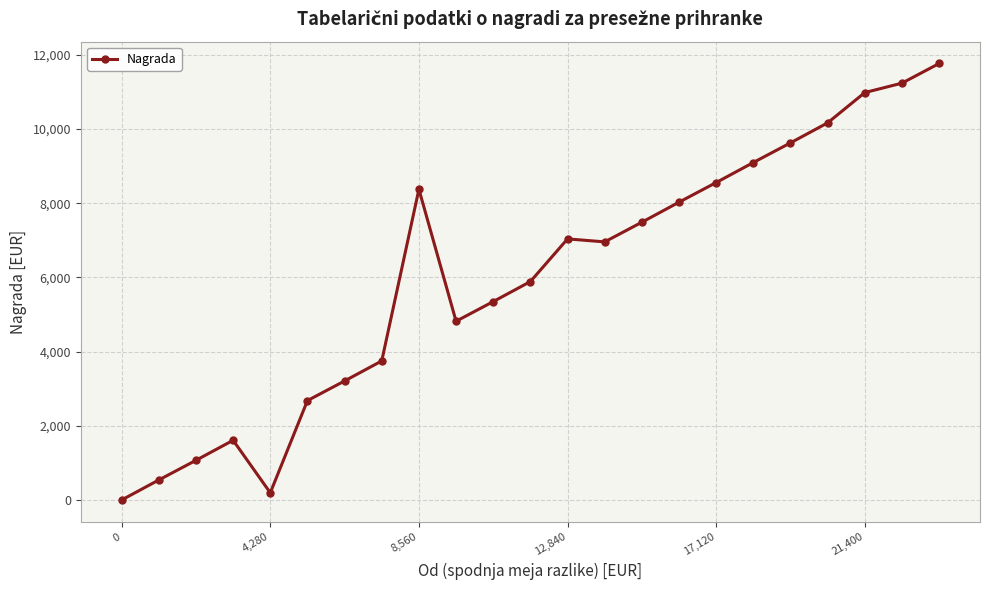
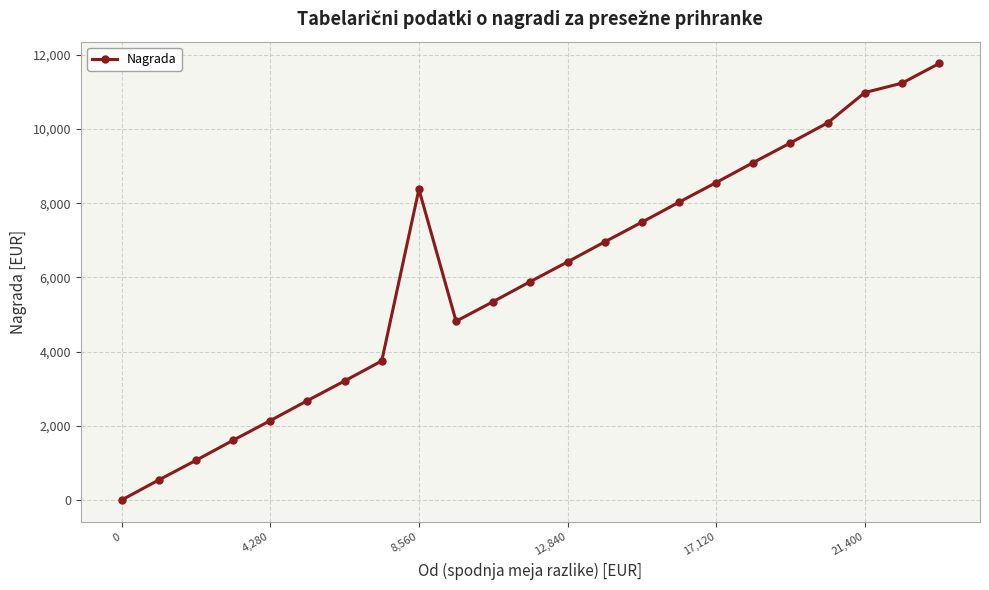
  {
    "0": "0",
-   "4,280": "200",
+   "4,280": "2,100",
    "8,560": "8,400",
-   "12,840": "7,000",
+   "12,840": "6,400",
    "17,120": "8,600",
    "21,400": "11,000"
  }
